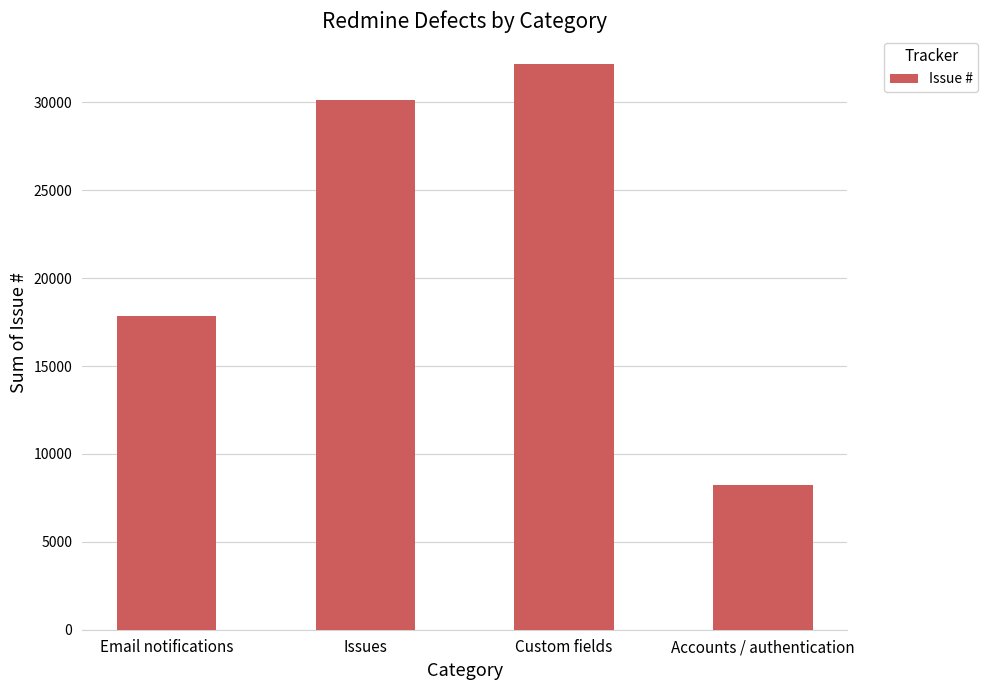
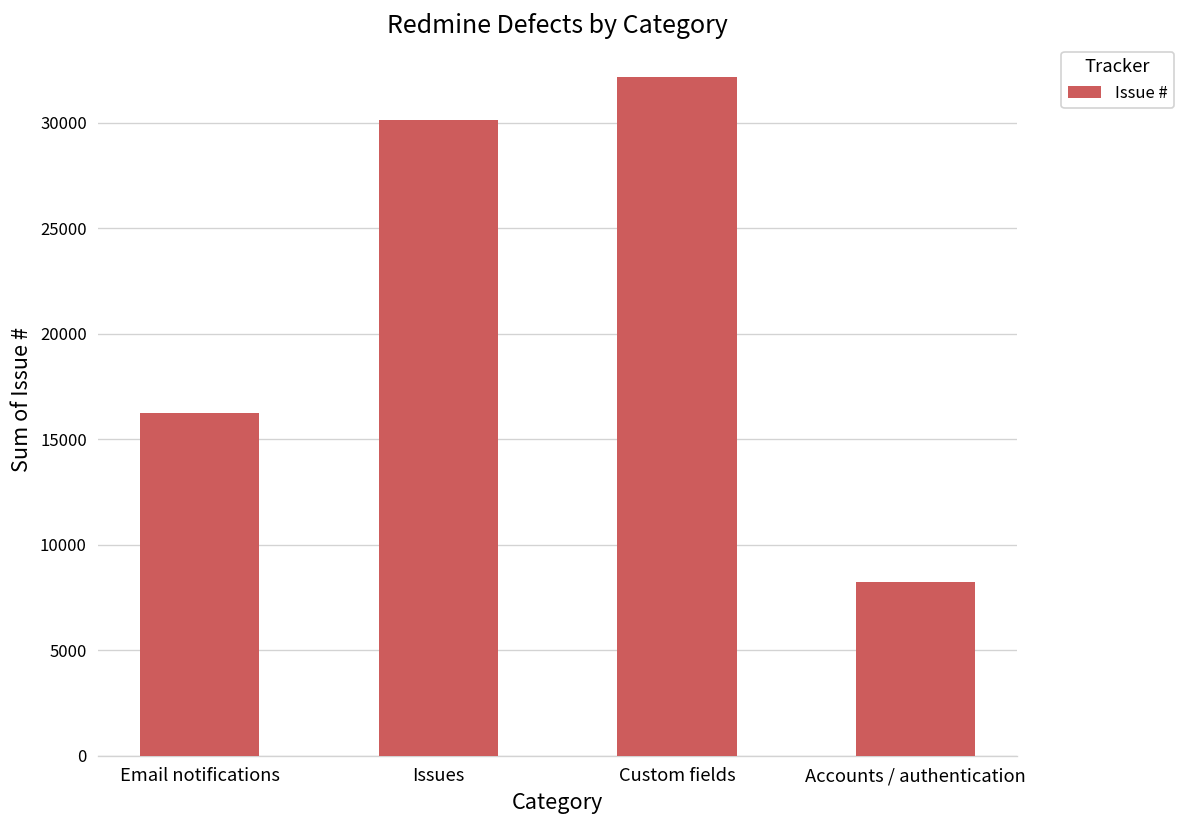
  {
-   "Email notifications": 17900,
+   "Email notifications": 16200,
    "Issues": 30100,
    "Custom fields": 32200,
    "Accounts / authentication": 8200
  }
